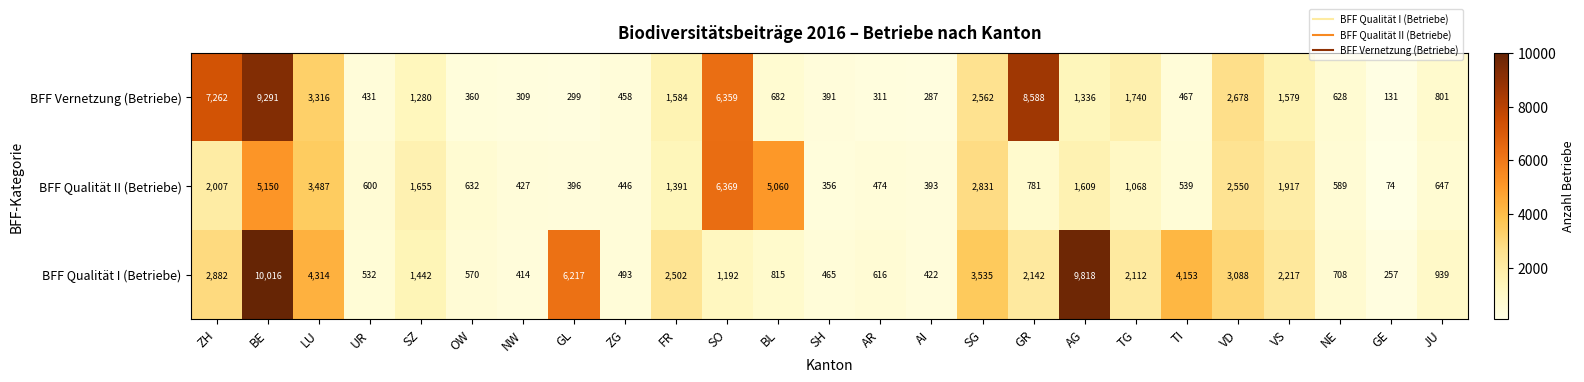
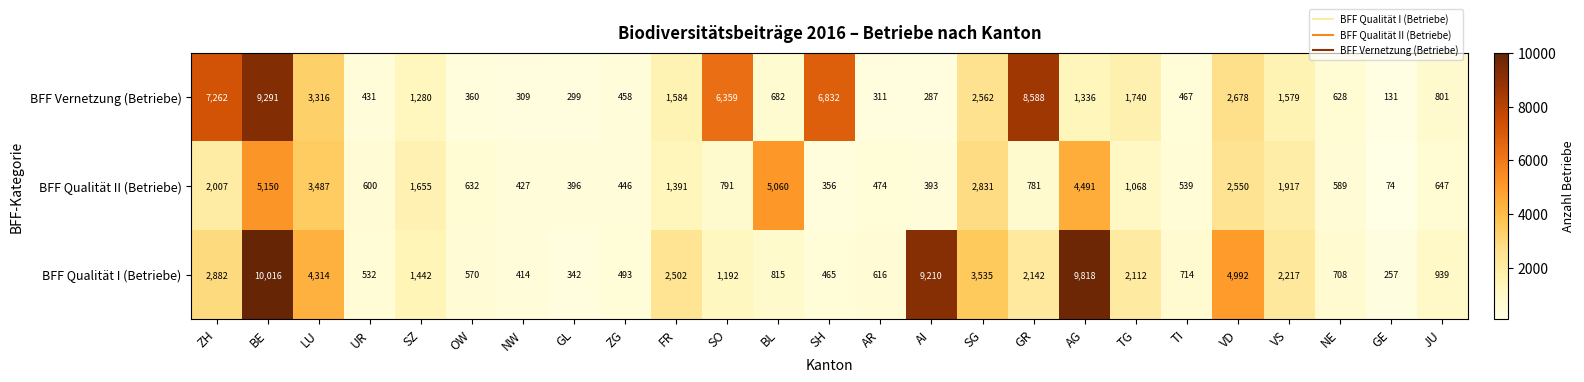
  {
    "BFF Vernetzung (Betriebe)": {
      "ZH": "7,262",
      "BE": "9,291",
      "LU": "3,316",
      "UR": "431",
      "SZ": "1,280",
      "OW": "360",
      "NW": "309",
      "GL": "299",
      "ZG": "458",
      "FR": "1,584",
      "SO": "6,359",
      "BL": "682",
-     "SH": "391",
+     "SH": "6,832",
      "AR": "311",
      "AI": "287",
      "SG": "2,562",
      "GR": "8,588",
      "AG": "1,336",
      "TG": "1,740",
      "TI": "467",
      "VD": "2,678",
      "VS": "1,579",
      "NE": "628",
      "GE": "131",
      "JU": "801"
    },
    "BFF Qualität II (Betriebe)": {
      "ZH": "2,007",
      "BE": "5,150",
      "LU": "3,487",
      "UR": "600",
      "SZ": "1,655",
      "OW": "632",
      "NW": "427",
      "GL": "396",
      "ZG": "446",
      "FR": "1,391",
-     "SO": "6,369",
+     "SO": "791",
      "BL": "5,060",
      "SH": "356",
      "AR": "474",
      "AI": "393",
      "SG": "2,831",
      "GR": "781",
-     "AG": "1,609",
+     "AG": "4,491",
      "TG": "1,068",
      "TI": "539",
      "VD": "2,550",
      "VS": "1,917",
      "NE": "589",
      "GE": "74",
      "JU": "647"
    },
    "BFF Qualität I (Betriebe)": {
      "ZH": "2,882",
      "BE": "10,016",
      "LU": "4,314",
      "UR": "532",
      "SZ": "1,442",
      "OW": "570",
      "NW": "414",
-     "GL": "6,217",
+     "GL": "342",
      "ZG": "493",
      "FR": "2,502",
      "SO": "1,192",
      "BL": "815",
      "SH": "465",
      "AR": "616",
-     "AI": "422",
+     "AI": "9,210",
      "SG": "3,535",
      "GR": "2,142",
      "AG": "9,818",
      "TG": "2,112",
-     "TI": "4,153",
-     "VD": "3,088",
+     "TI": "714",
+     "VD": "4,992",
      "VS": "2,217",
      "NE": "708",
      "GE": "257",
      "JU": "939"
    }
  }
